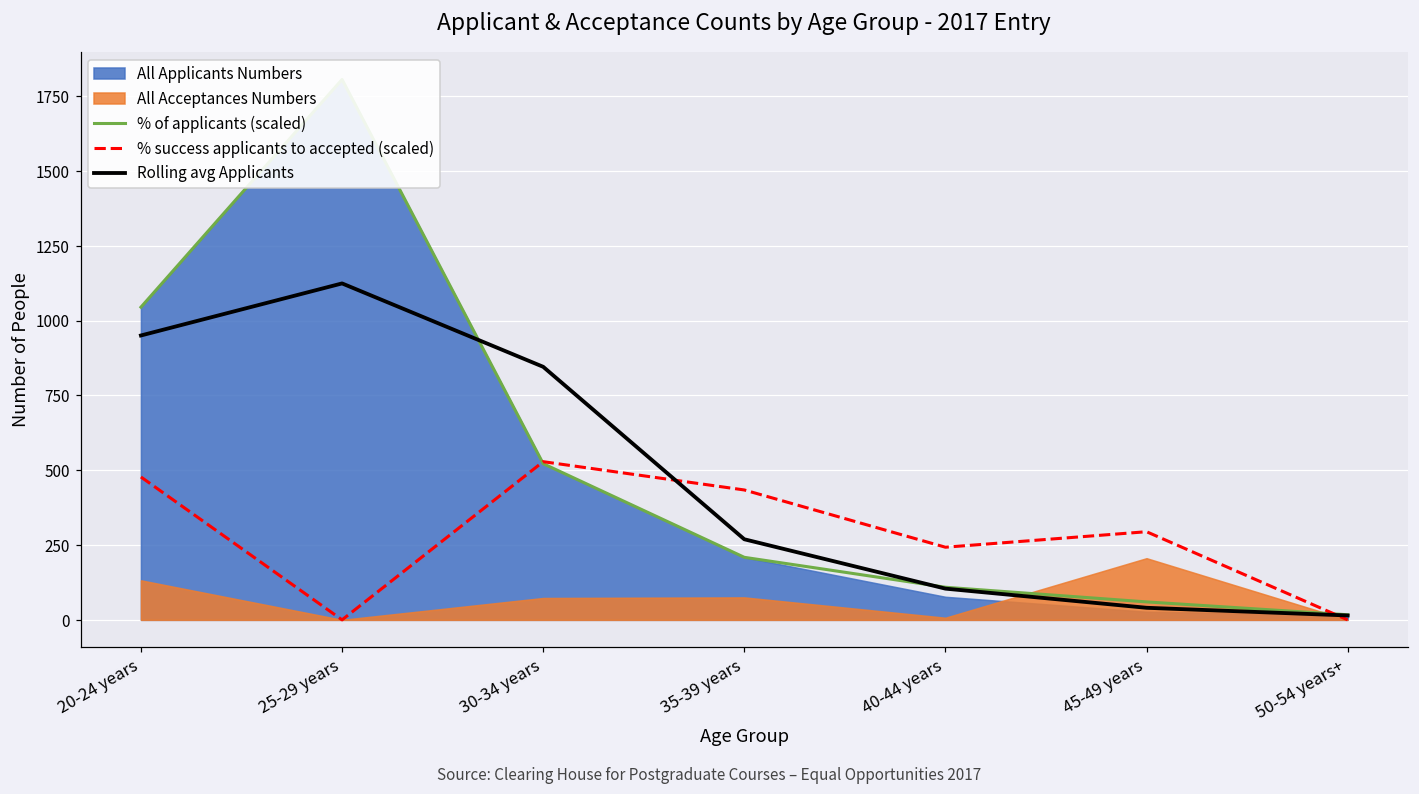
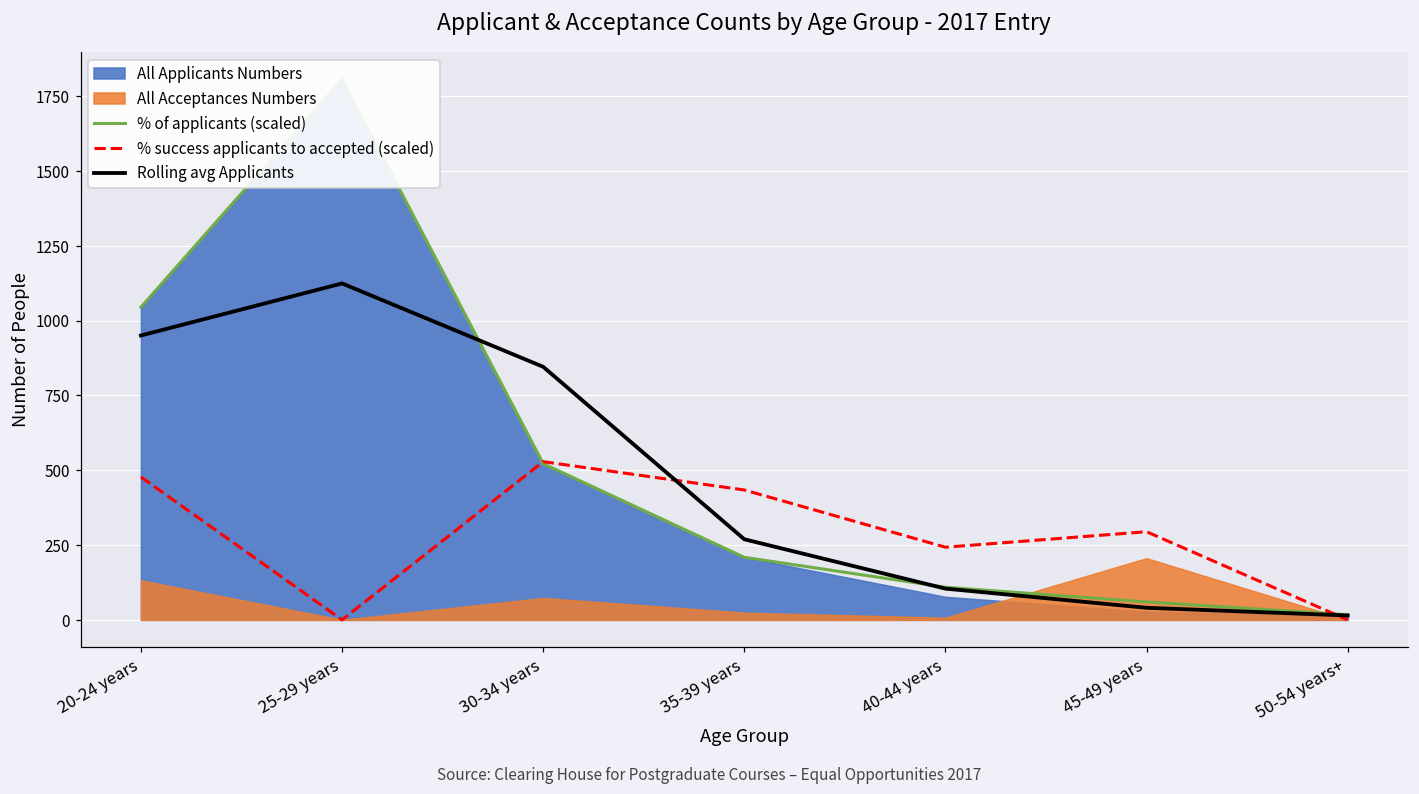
  {
    "All Applicants Numbers": {
      "40-44 years": 80,
      "45-49 years": 30
    },
    "% of applicants (scaled)": {
      "45-49 years": 60
    },
    "% success applicants to accepted (scaled)": {
      "20-24 years": 480,
      "35-39 years": 430,
      "40-44 years": 240,
      "45-49 years": 290
    },
    "All Acceptances Numbers": {
      "20-24 years": 130,
      "30-34 years": 70,
-     "35-39 years": 80,
+     "35-39 years": 20,
      "45-49 years": 210
    },
    "Rolling avg Applicants": {
      "20-24 years": 950,
      "25-29 years": 1120,
      "30-34 years": 850,
      "35-39 years": 270,
      "45-49 years": 40
    }
  }
